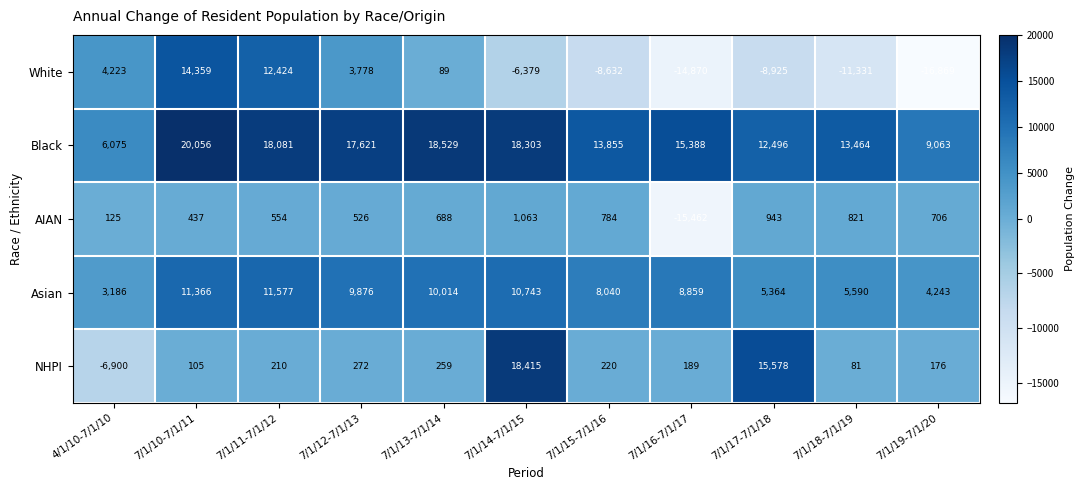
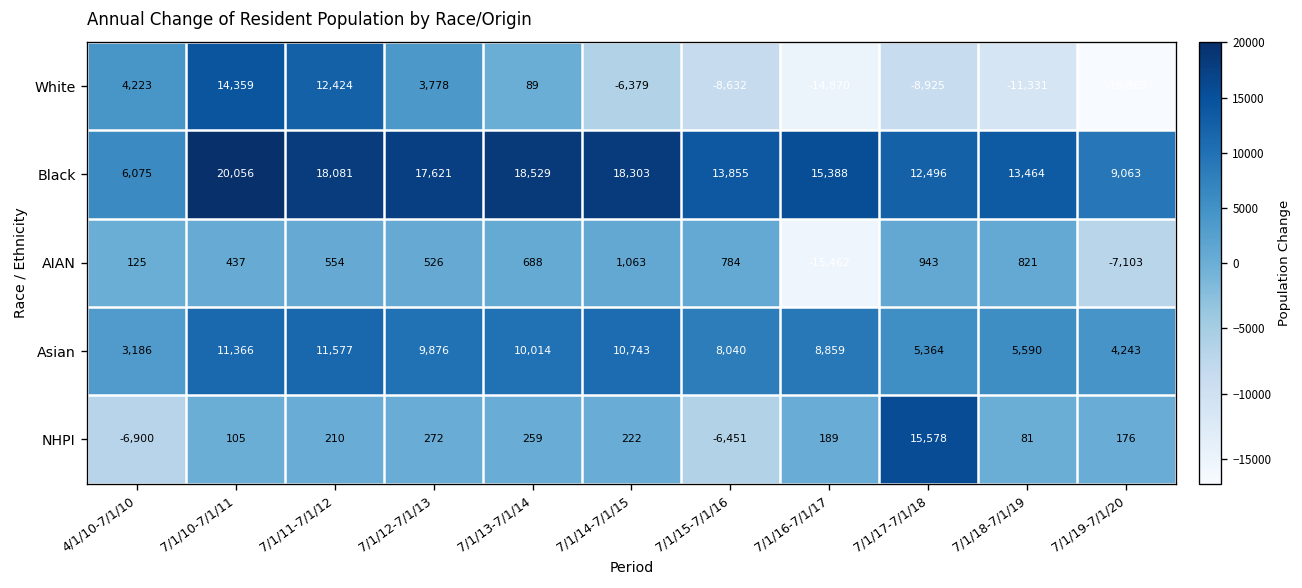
  {
    "White": {
      "4/1/10-7/1/10": "4,223",
      "7/1/10-7/1/11": "14,359",
      "7/1/11-7/1/12": "12,424",
      "7/1/12-7/1/13": "3,778",
      "7/1/13-7/1/14": "89",
      "7/1/14-7/1/15": "-6,379",
      "7/1/15-7/1/16": "-8,632",
      "7/1/17-7/1/18": "-8,925"
    },
    "Black": {
      "4/1/10-7/1/10": "6,075",
      "7/1/10-7/1/11": "20,056",
      "7/1/11-7/1/12": "18,081",
      "7/1/12-7/1/13": "17,621",
      "7/1/13-7/1/14": "18,529",
      "7/1/14-7/1/15": "18,303",
      "7/1/15-7/1/16": "13,855",
      "7/1/16-7/1/17": "15,388",
      "7/1/17-7/1/18": "12,496",
      "7/1/18-7/1/19": "13,464",
      "7/1/19-7/1/20": "9,063"
    },
    "AIAN": {
      "4/1/10-7/1/10": "125",
      "7/1/10-7/1/11": "437",
      "7/1/11-7/1/12": "554",
      "7/1/12-7/1/13": "526",
      "7/1/13-7/1/14": "688",
      "7/1/14-7/1/15": "1,063",
      "7/1/15-7/1/16": "784",
      "7/1/17-7/1/18": "943",
      "7/1/18-7/1/19": "821",
-     "7/1/19-7/1/20": "706"
+     "7/1/19-7/1/20": "-7,103"
    },
    "Asian": {
      "4/1/10-7/1/10": "3,186",
      "7/1/10-7/1/11": "11,366",
      "7/1/11-7/1/12": "11,577",
      "7/1/12-7/1/13": "9,876",
      "7/1/13-7/1/14": "10,014",
      "7/1/14-7/1/15": "10,743",
      "7/1/15-7/1/16": "8,040",
      "7/1/16-7/1/17": "8,859",
      "7/1/17-7/1/18": "5,364",
      "7/1/18-7/1/19": "5,590",
      "7/1/19-7/1/20": "4,243"
    },
    "NHPI": {
      "4/1/10-7/1/10": "-6,900",
      "7/1/10-7/1/11": "105",
      "7/1/11-7/1/12": "210",
      "7/1/12-7/1/13": "272",
      "7/1/13-7/1/14": "259",
-     "7/1/14-7/1/15": "18,415",
-     "7/1/15-7/1/16": "220",
+     "7/1/14-7/1/15": "222",
+     "7/1/15-7/1/16": "-6,451",
      "7/1/16-7/1/17": "189",
      "7/1/17-7/1/18": "15,578",
      "7/1/18-7/1/19": "81",
      "7/1/19-7/1/20": "176"
    }
  }
